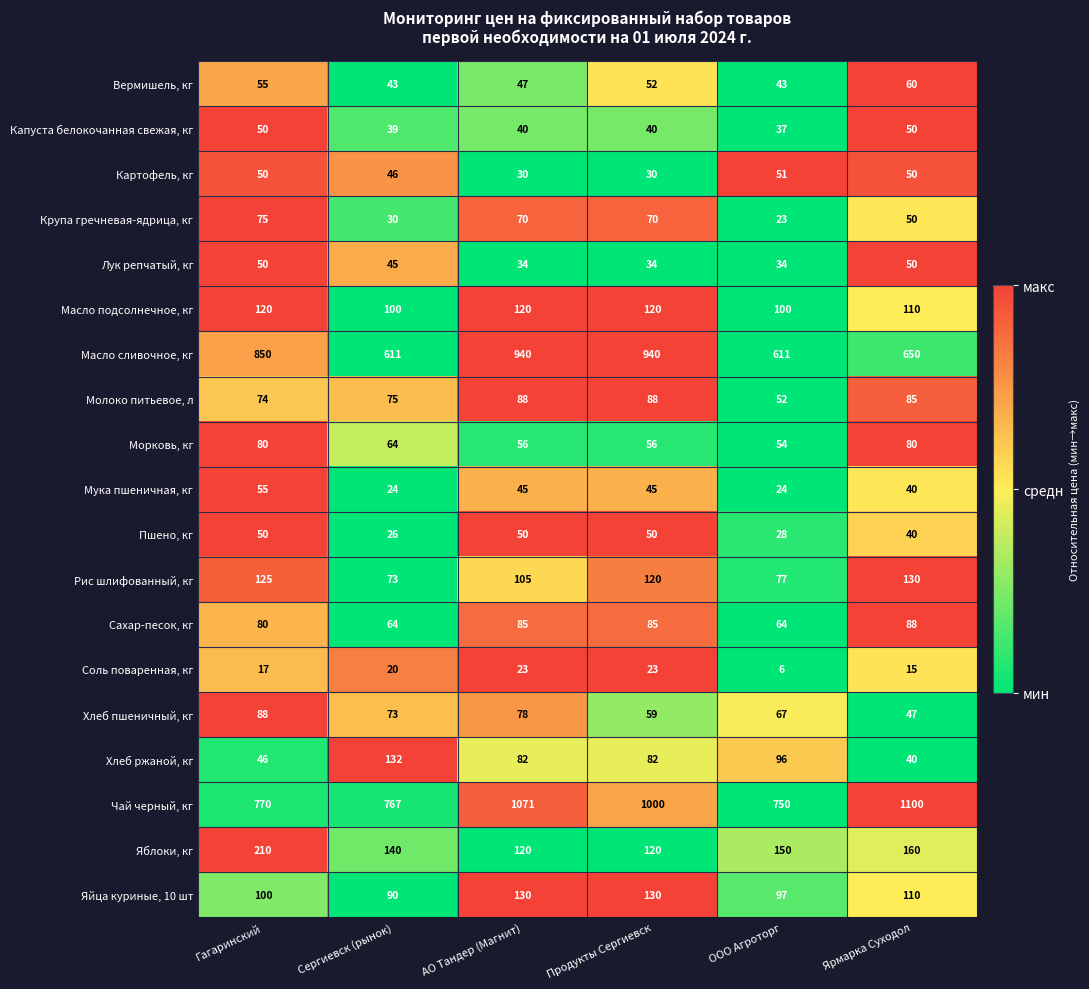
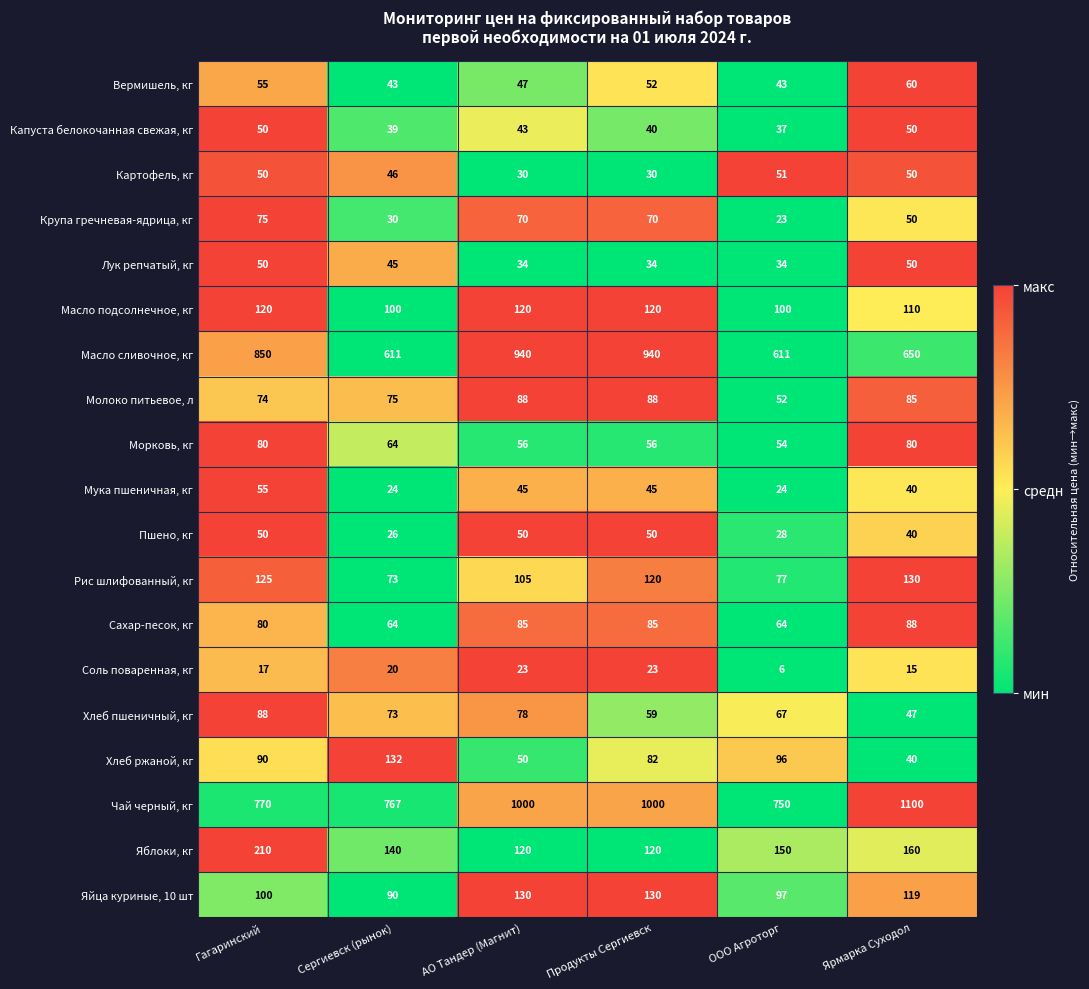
  {
    "Вермишель, кг": {
      "Гагаринский": 55,
      "Сергиевск (рынок)": 43,
      "АО Тандер (Магнит)": 47,
      "Продукты Сергиевск": 52,
      "ООО Агроторг": 43,
      "Ярмарка Суходол": 60
    },
    "Капуста белокочанная свежая, кг": {
      "Гагаринский": 50,
      "Сергиевск (рынок)": 39,
-     "АО Тандер (Магнит)": 40,
+     "АО Тандер (Магнит)": 43,
      "Продукты Сергиевск": 40,
      "ООО Агроторг": 37,
      "Ярмарка Суходол": 50
    },
    "Картофель, кг": {
      "Гагаринский": 50,
      "Сергиевск (рынок)": 46,
      "АО Тандер (Магнит)": 30,
      "Продукты Сергиевск": 30,
      "ООО Агроторг": 51,
      "Ярмарка Суходол": 50
    },
    "Крупа гречневая-ядрица, кг": {
      "Гагаринский": 75,
      "Сергиевск (рынок)": 30,
      "АО Тандер (Магнит)": 70,
      "Продукты Сергиевск": 70,
      "ООО Агроторг": 23,
      "Ярмарка Суходол": 50
    },
    "Лук репчатый, кг": {
      "Гагаринский": 50,
      "Сергиевск (рынок)": 45,
      "АО Тандер (Магнит)": 34,
      "Продукты Сергиевск": 34,
      "ООО Агроторг": 34,
      "Ярмарка Суходол": 50
    },
    "Масло подсолнечное, кг": {
      "Гагаринский": 120,
      "Сергиевск (рынок)": 100,
      "АО Тандер (Магнит)": 120,
      "Продукты Сергиевск": 120,
      "ООО Агроторг": 100,
      "Ярмарка Суходол": 110
    },
    "Масло сливочное, кг": {
      "Гагаринский": 850,
      "Сергиевск (рынок)": 611,
      "АО Тандер (Магнит)": 940,
      "Продукты Сергиевск": 940,
      "ООО Агроторг": 611,
      "Ярмарка Суходол": 650
    },
    "Молоко питьевое, л": {
      "Гагаринский": 74,
      "Сергиевск (рынок)": 75,
      "АО Тандер (Магнит)": 88,
      "Продукты Сергиевск": 88,
      "ООО Агроторг": 52,
      "Ярмарка Суходол": 85
    },
    "Морковь, кг": {
      "Гагаринский": 80,
      "Сергиевск (рынок)": 64,
      "АО Тандер (Магнит)": 56,
      "Продукты Сергиевск": 56,
      "ООО Агроторг": 54,
      "Ярмарка Суходол": 80
    },
    "Мука пшеничная, кг": {
      "Гагаринский": 55,
      "Сергиевск (рынок)": 24,
      "АО Тандер (Магнит)": 45,
      "Продукты Сергиевск": 45,
      "ООО Агроторг": 24,
      "Ярмарка Суходол": 40
    },
    "Пшено, кг": {
      "Гагаринский": 50,
      "Сергиевск (рынок)": 26,
      "АО Тандер (Магнит)": 50,
      "Продукты Сергиевск": 50,
      "ООО Агроторг": 28,
      "Ярмарка Суходол": 40
    },
    "Рис шлифованный, кг": {
      "Гагаринский": 125,
      "Сергиевск (рынок)": 73,
      "АО Тандер (Магнит)": 105,
      "Продукты Сергиевск": 120,
      "ООО Агроторг": 77,
      "Ярмарка Суходол": 130
    },
    "Сахар-песок, кг": {
      "Гагаринский": 80,
      "Сергиевск (рынок)": 64,
      "АО Тандер (Магнит)": 85,
      "Продукты Сергиевск": 85,
      "ООО Агроторг": 64,
      "Ярмарка Суходол": 88
    },
    "Соль поваренная, кг": {
      "Гагаринский": 17,
      "Сергиевск (рынок)": 20,
      "АО Тандер (Магнит)": 23,
      "Продукты Сергиевск": 23,
      "ООО Агроторг": 6,
      "Ярмарка Суходол": 15
    },
    "Хлеб пшеничный, кг": {
      "Гагаринский": 88,
      "Сергиевск (рынок)": 73,
      "АО Тандер (Магнит)": 78,
      "Продукты Сергиевск": 59,
      "ООО Агроторг": 67,
      "Ярмарка Суходол": 47
    },
    "Хлеб ржаной, кг": {
-     "Гагаринский": 46,
+     "Гагаринский": 90,
      "Сергиевск (рынок)": 132,
-     "АО Тандер (Магнит)": 82,
+     "АО Тандер (Магнит)": 50,
      "Продукты Сергиевск": 82,
      "ООО Агроторг": 96,
      "Ярмарка Суходол": 40
    },
    "Чай черный, кг": {
      "Гагаринский": 770,
      "Сергиевск (рынок)": 767,
-     "АО Тандер (Магнит)": 1071,
+     "АО Тандер (Магнит)": 1000,
      "Продукты Сергиевск": 1000,
      "ООО Агроторг": 750,
      "Ярмарка Суходол": 1100
    },
    "Яблоки, кг": {
      "Гагаринский": 210,
      "Сергиевск (рынок)": 140,
      "АО Тандер (Магнит)": 120,
      "Продукты Сергиевск": 120,
      "ООО Агроторг": 150,
      "Ярмарка Суходол": 160
    },
    "Яйца куриные, 10 шт": {
      "Гагаринский": 100,
      "Сергиевск (рынок)": 90,
      "АО Тандер (Магнит)": 130,
      "Продукты Сергиевск": 130,
      "ООО Агроторг": 97,
-     "Ярмарка Суходол": 110
+     "Ярмарка Суходол": 119
    }
  }
